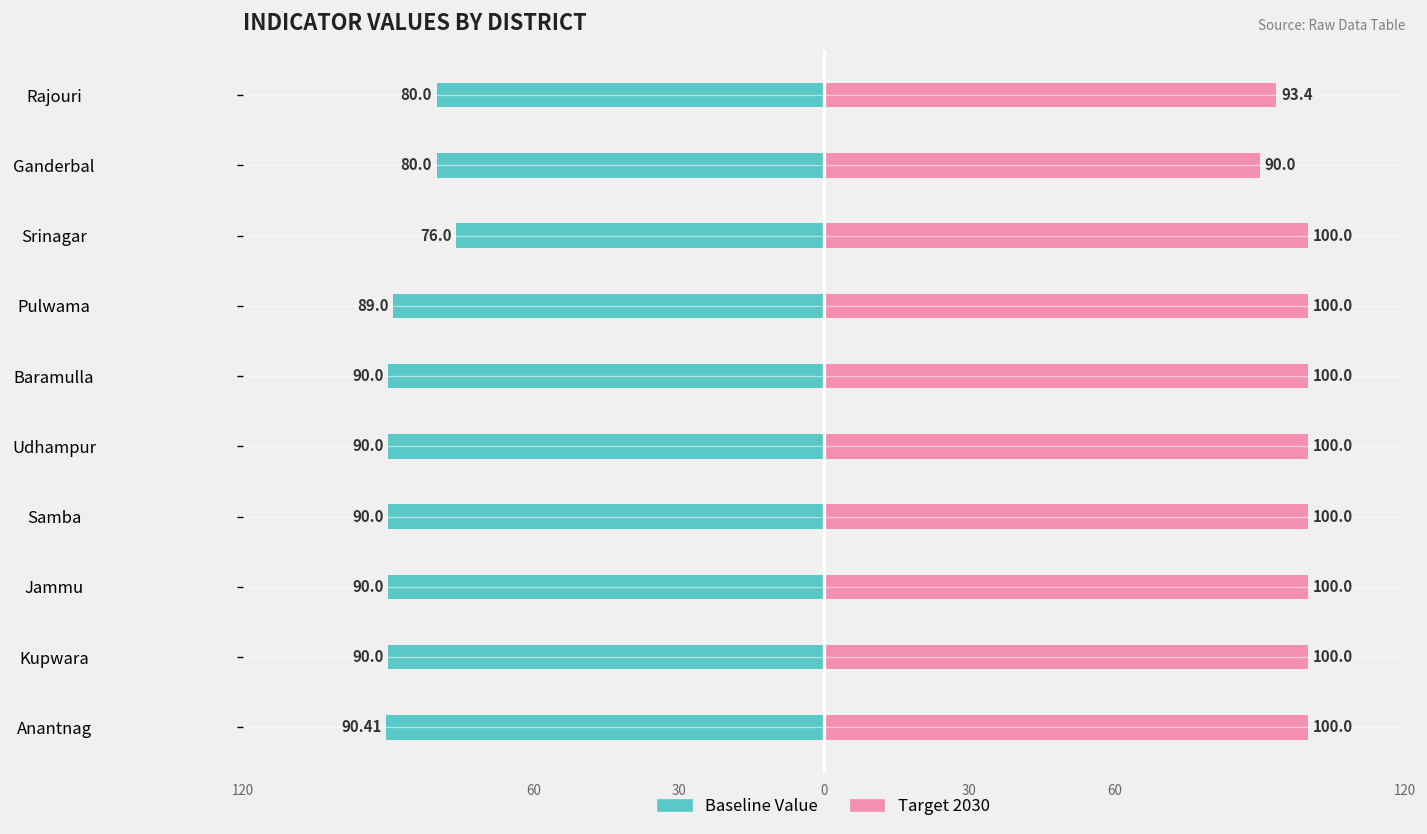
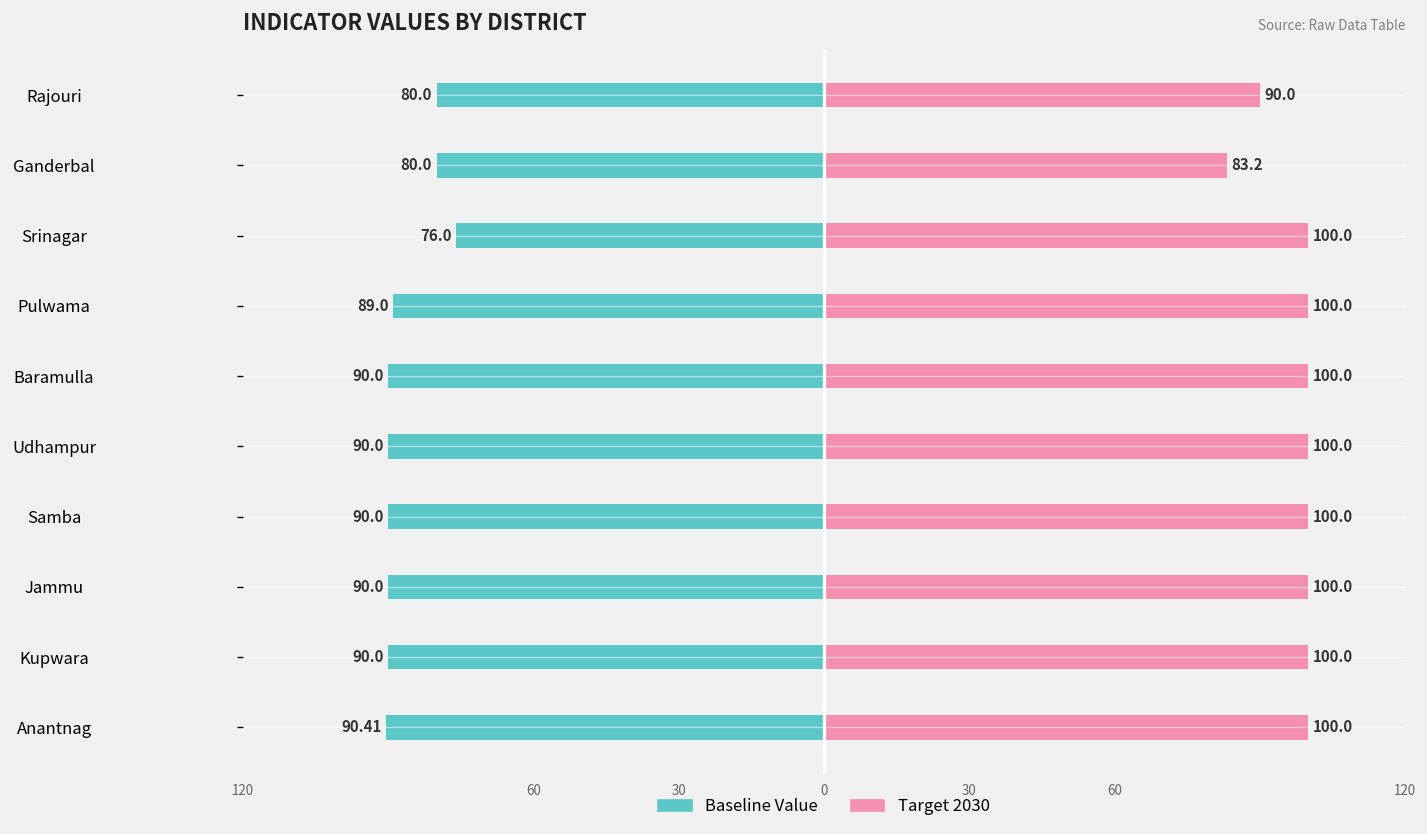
  {
    "Target 2030": {
-     "Rajouri": 93.4,
-     "Ganderbal": 90.0,
+     "Rajouri": 90.0,
+     "Ganderbal": 83.2,
      "Srinagar": 100.0,
      "Pulwama": 100.0,
      "Baramulla": 100.0,
      "Udhampur": 100.0,
      "Samba": 100.0,
      "Jammu": 100.0,
      "Kupwara": 100.0,
      "Anantnag": 100.0
    }
  }
